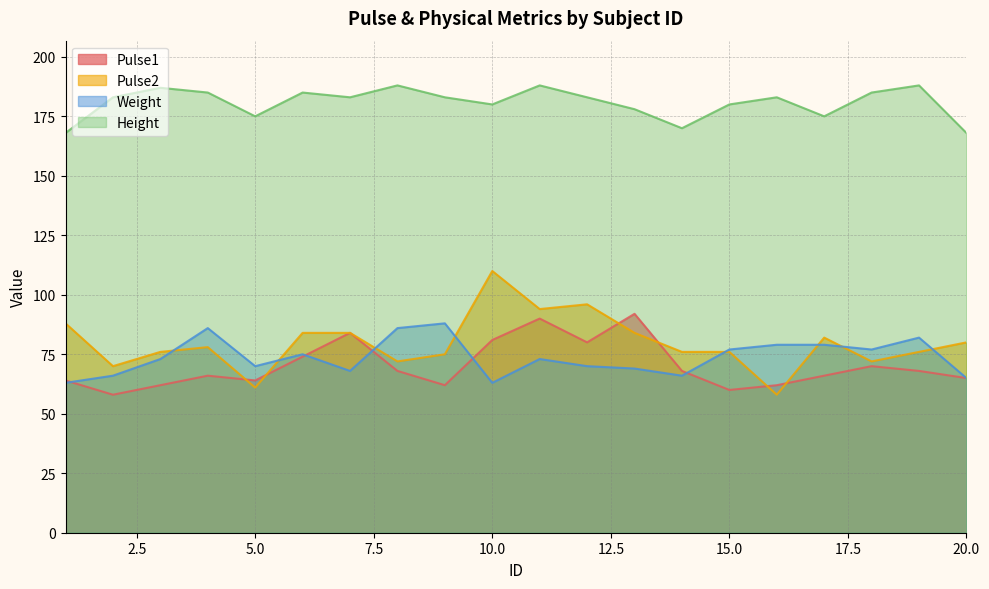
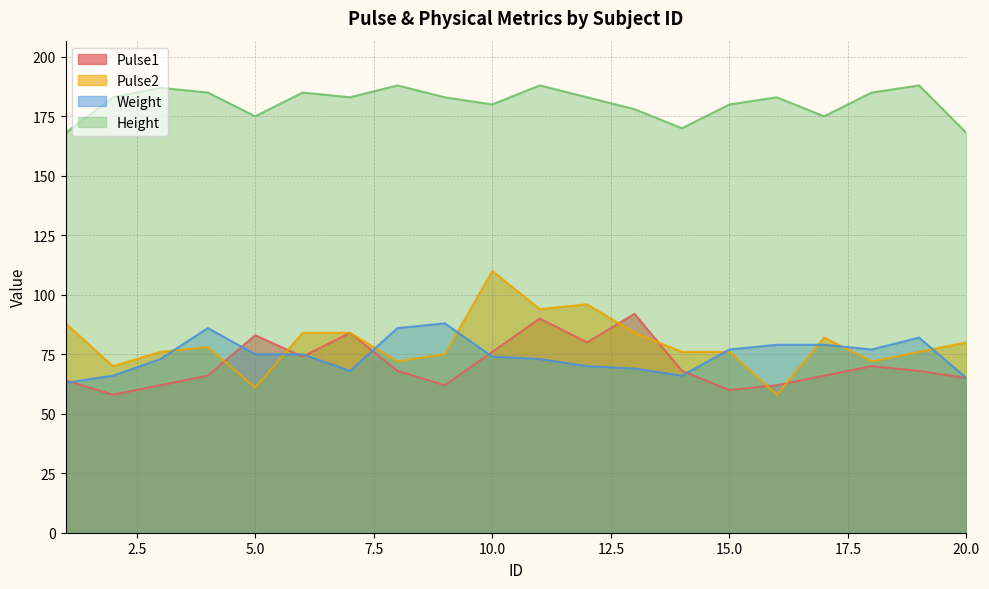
  {
    "Pulse1": {
-     "5.0": 64,
-     "10.0": 81,
+     "5.0": 83,
+     "10.0": 76,
      "15.0": 60
    },
    "Pulse2": {
      "5.0": 61,
      "10.0": 110,
      "20.0": 80
    },
    "Weight": {
-     "5.0": 70,
-     "10.0": 63
+     "5.0": 75,
+     "10.0": 74
    },
    "Height": {
      "5.0": 175,
      "10.0": 180,
      "15.0": 180,
      "20.0": 168
    }
  }
